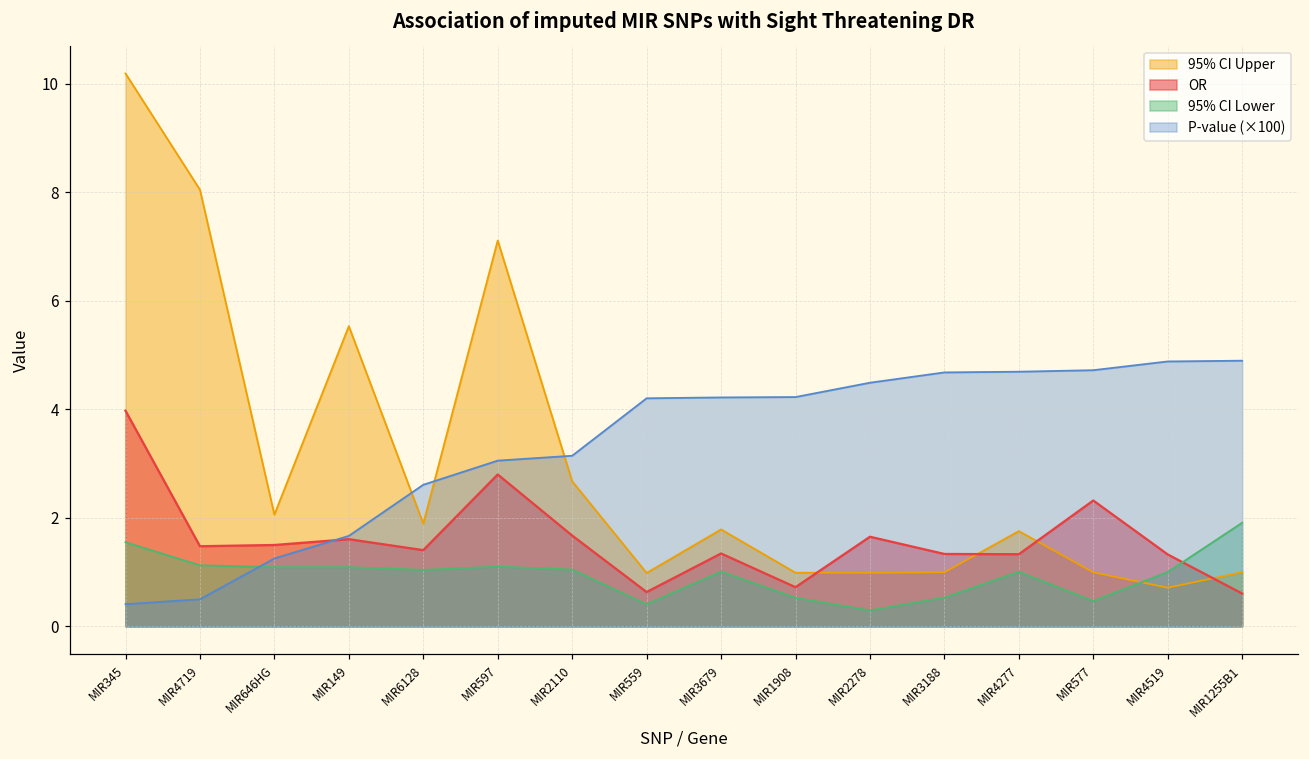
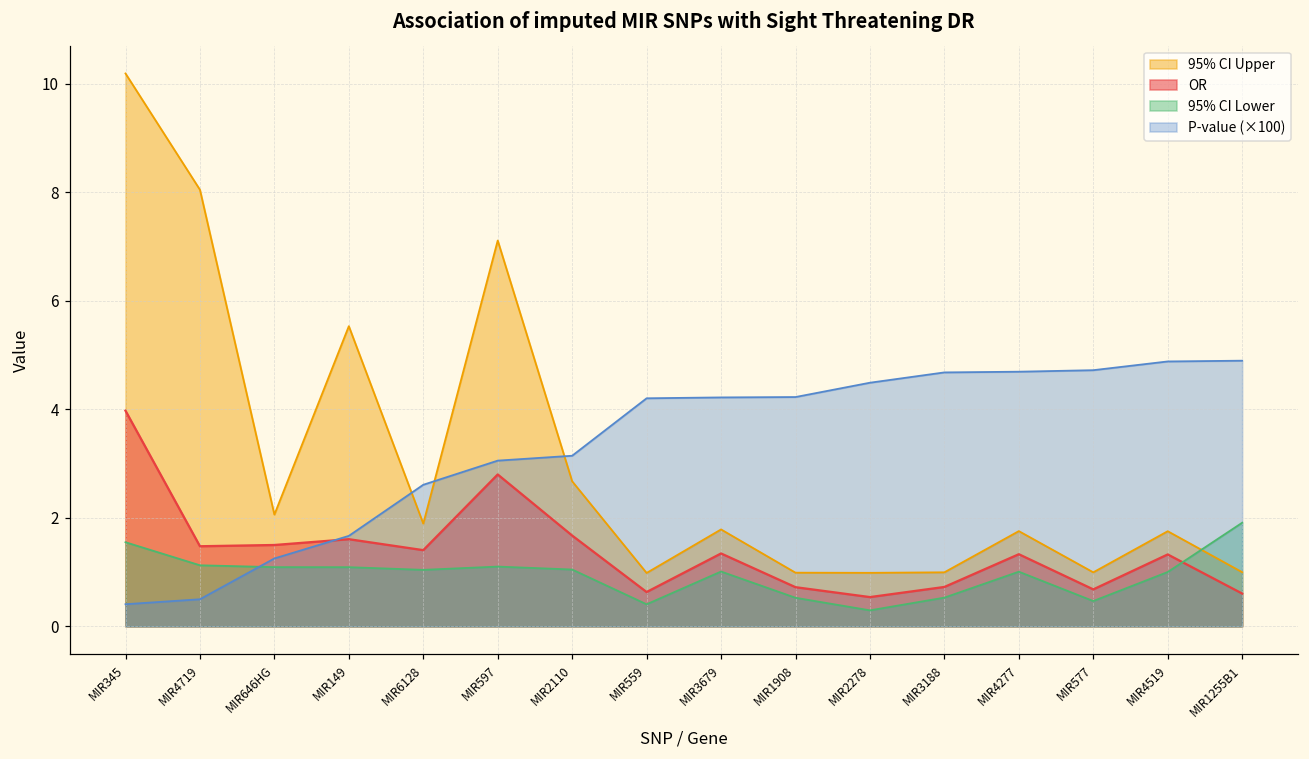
  {
    "95% CI Upper": {
      "MIR345": 10.2,
      "MIR4719": 8.0,
      "MIR646HG": 2.1,
      "MIR149": 5.5,
      "MIR6128": 1.9,
      "MIR597": 7.1,
      "MIR2110": 2.7,
      "MIR559": 1.0,
      "MIR3679": 1.8,
      "MIR1908": 1.0,
      "MIR2278": 1.0,
      "MIR3188": 1.0,
      "MIR4277": 1.8,
      "MIR577": 1.0,
-     "MIR4519": 0.7,
+     "MIR4519": 1.8,
      "MIR1255B1": 1.0
    },
    "OR": {
      "MIR345": 4.0,
      "MIR4719": 1.5,
      "MIR646HG": 1.5,
      "MIR149": 1.6,
      "MIR6128": 1.4,
      "MIR597": 2.8,
      "MIR2110": 1.7,
      "MIR559": 0.6,
      "MIR3679": 1.3,
      "MIR1908": 0.7,
-     "MIR2278": 1.7,
-     "MIR3188": 1.3,
+     "MIR2278": 0.5,
+     "MIR3188": 0.7,
      "MIR4277": 1.3,
-     "MIR577": 2.3,
+     "MIR577": 0.7,
      "MIR4519": 1.3,
      "MIR1255B1": 0.6
    },
    "95% CI Lower": {
      "MIR345": 1.6,
      "MIR4719": 1.1,
      "MIR646HG": 1.1,
      "MIR149": 1.1,
      "MIR6128": 1.0,
      "MIR597": 1.1,
      "MIR2110": 1.0,
      "MIR559": 0.4,
      "MIR3679": 1.0,
      "MIR1908": 0.5,
      "MIR2278": 0.3,
      "MIR3188": 0.5,
      "MIR4277": 1.0,
      "MIR577": 0.5,
      "MIR4519": 1.0,
      "MIR1255B1": 1.9
    },
    "P-value (×100)": {
      "MIR345": 0.4,
      "MIR4719": 0.5,
      "MIR646HG": 1.3,
      "MIR149": 1.7,
      "MIR6128": 2.6,
      "MIR597": 3.1,
      "MIR2110": 3.1,
      "MIR559": 4.2,
      "MIR3679": 4.2,
      "MIR1908": 4.2,
      "MIR2278": 4.5,
      "MIR3188": 4.7,
      "MIR4277": 4.7,
      "MIR577": 4.7,
      "MIR4519": 4.9,
      "MIR1255B1": 4.9
    }
  }
